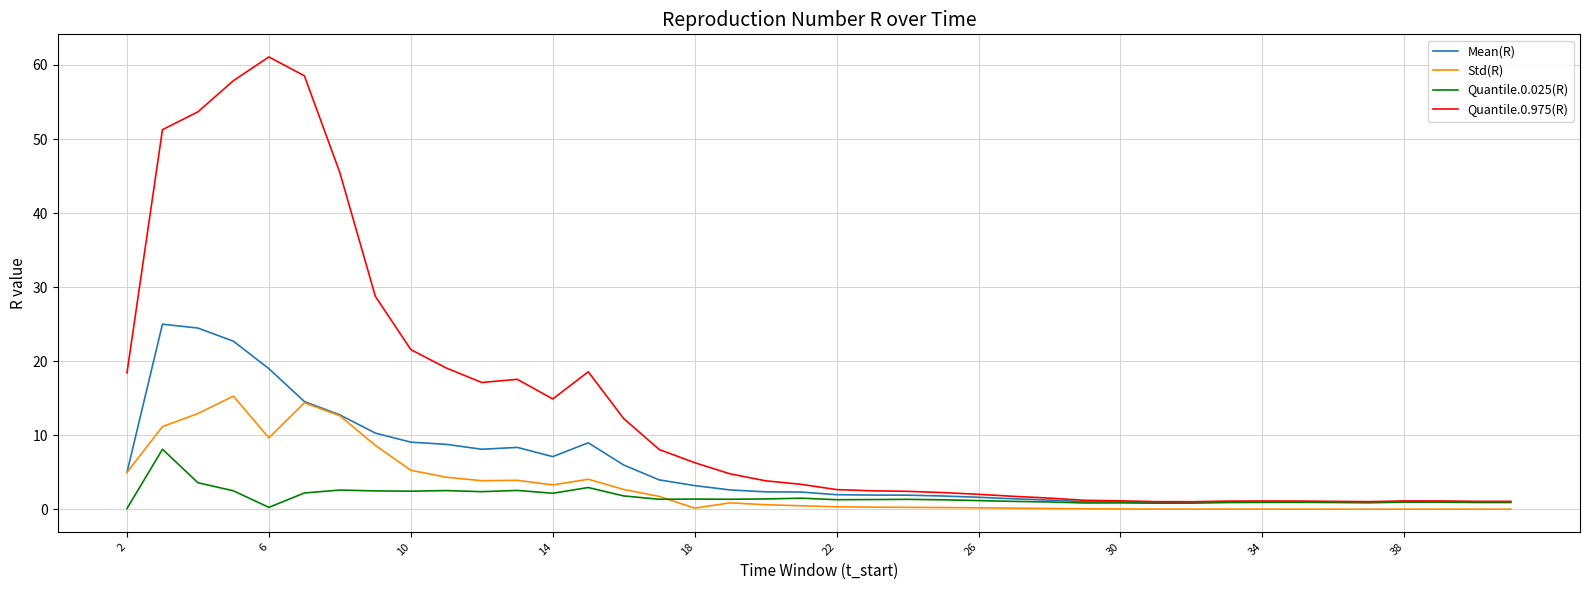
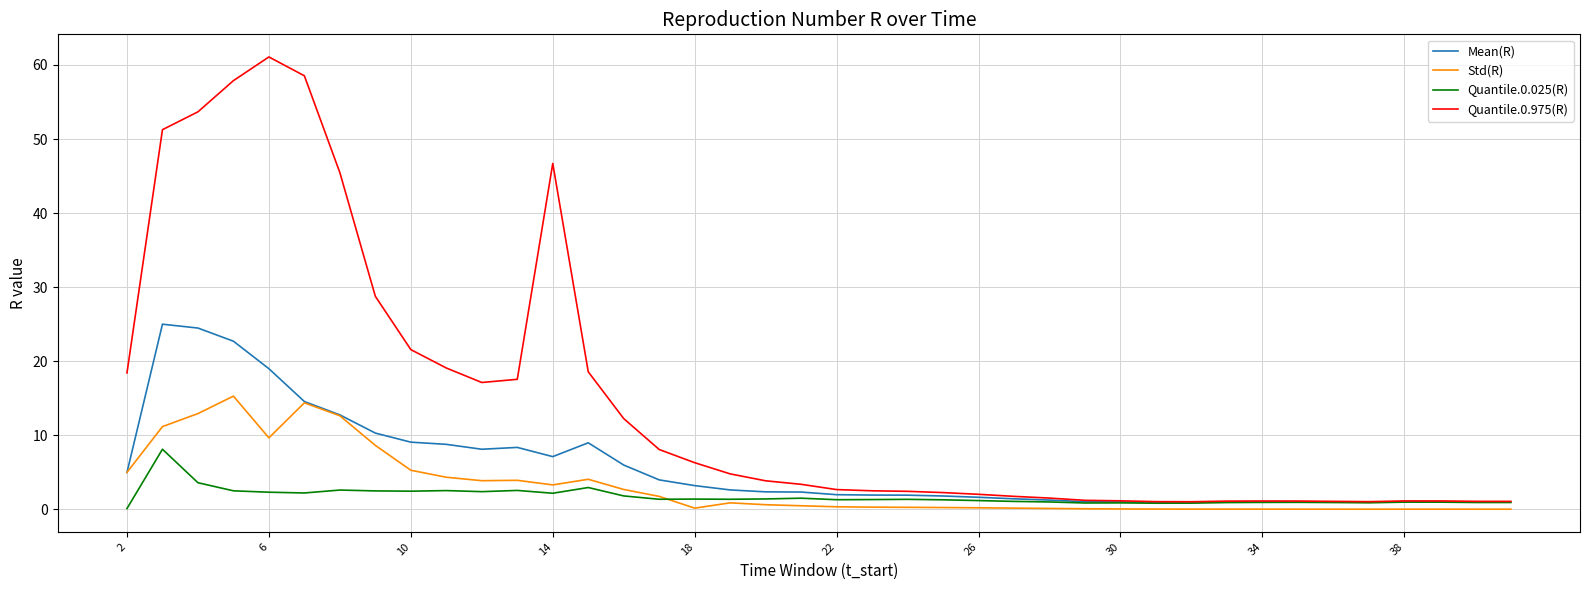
  {
    "Mean(R)": {
      "6": 19,
      "10": 9,
      "14": 7,
      "18": 3,
      "22": 2,
      "26": 2
    },
    "Std(R)": {
      "6": 10,
      "10": 5,
      "14": 3,
      "18": 0,
      "22": 0,
      "26": 0,
      "30": 0,
      "34": 0,
      "38": 0
    },
    "Quantile.0.025(R)": {
      "2": 0,
-     "6": 0,
+     "6": 2,
      "10": 2,
      "14": 2,
      "18": 1,
      "22": 1,
      "26": 1
    },
    "Quantile.0.975(R)": {
      "2": 18,
      "6": 61,
      "10": 22,
-     "14": 15,
+     "14": 47,
      "18": 6,
      "22": 3,
      "26": 2
    }
  }
